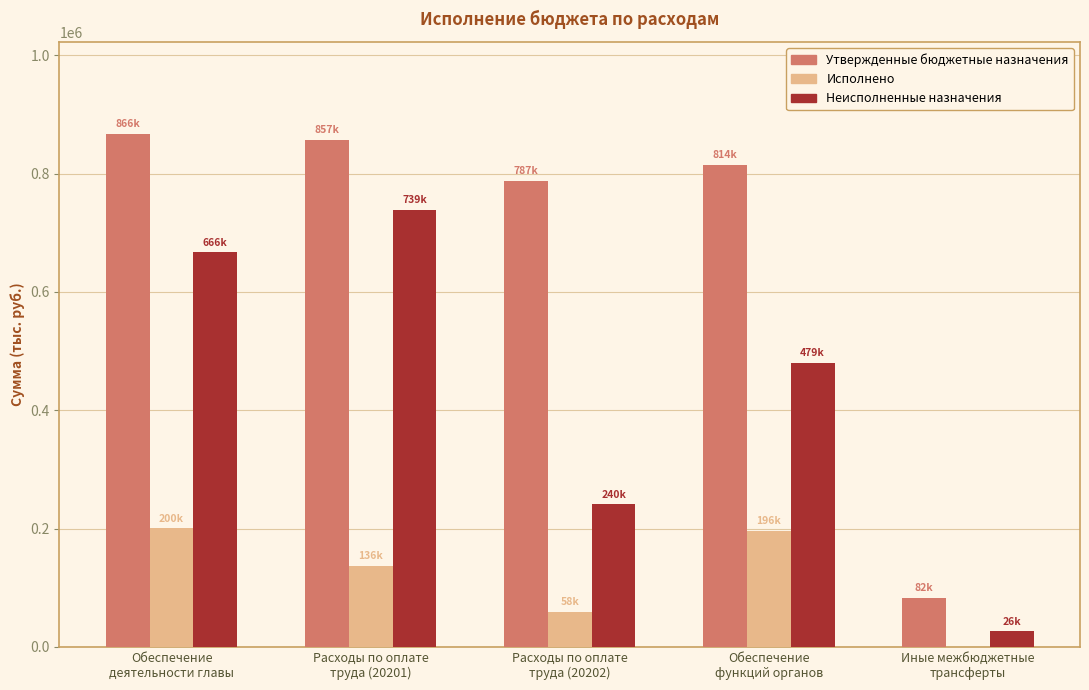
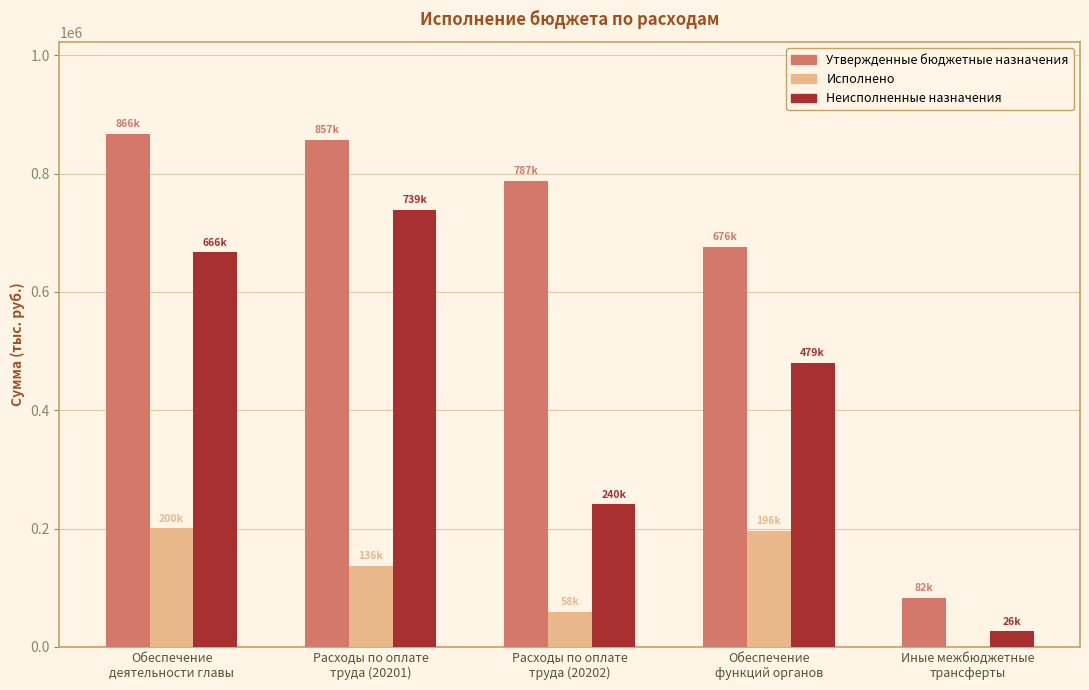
  {
    "Утвержденные бюджетные назначения": {
      "Расходы по оплате труда (20201)": "857k",
-     "Обеспечение функций органов": "814k",
+     "Обеспечение функций органов": "676k",
      "Иные межбюджетные трансферты": "82k"
    },
    "Исполнено": {
      "Обеспечение деятельности главы": "200k",
      "Расходы по оплате труда (20201)": "136k"
    },
    "Неисполненные назначения": {
      "Расходы по оплате труда (20201)": "739k",
      "Иные межбюджетные трансферты": "26k"
    }
  }
